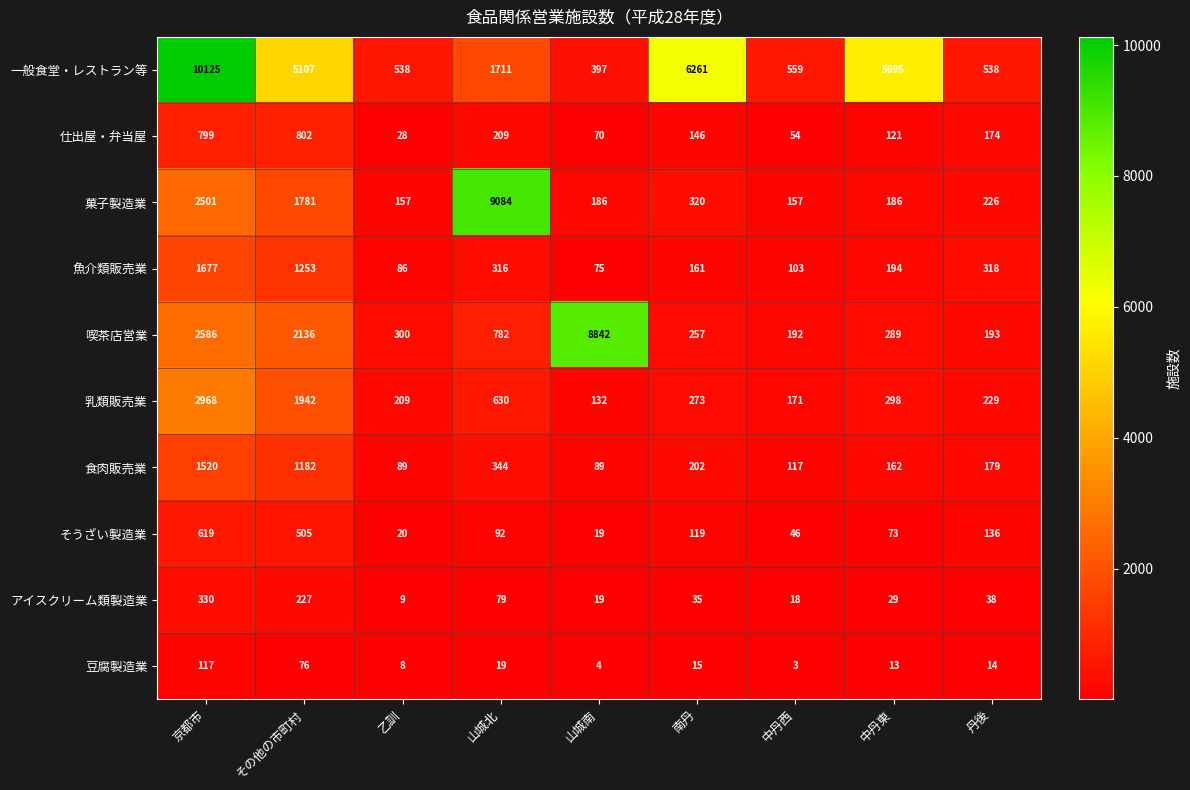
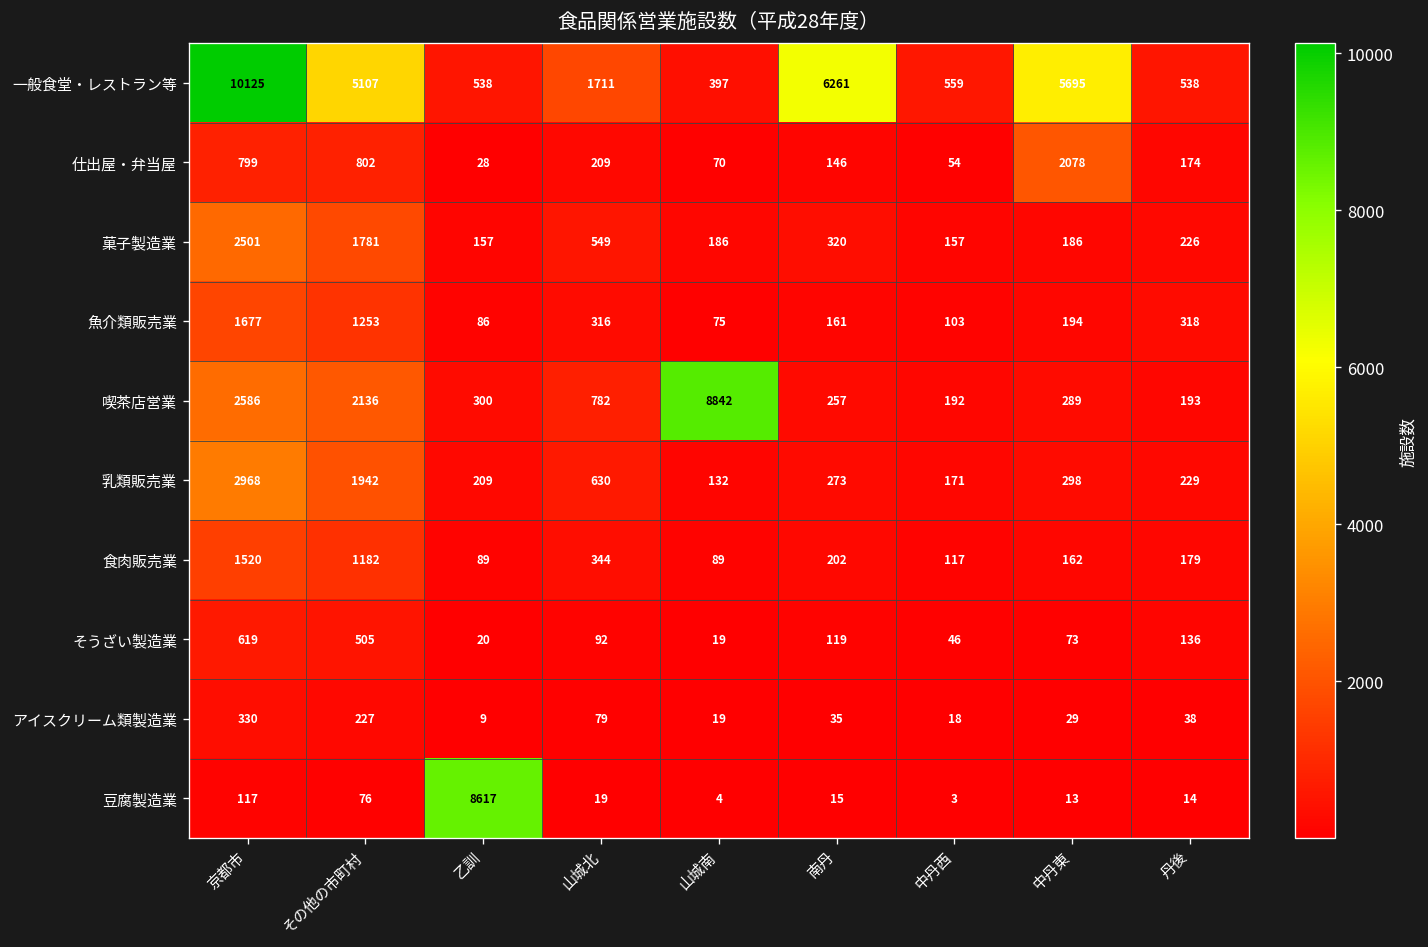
  {
    "一般食堂・レストラン等": {
      "京都市": 10125,
      "その他の市町村": 5107,
      "乙訓": 538,
      "山城北": 1711,
      "山城南": 397,
      "南丹": 6261,
      "中丹西": 559,
      "中丹東": 5695,
      "丹後": 538
    },
    "仕出屋・弁当屋": {
      "京都市": 799,
      "その他の市町村": 802,
      "乙訓": 28,
      "山城北": 209,
      "山城南": 70,
      "南丹": 146,
      "中丹西": 54,
-     "中丹東": 121,
+     "中丹東": 2078,
      "丹後": 174
    },
    "菓子製造業": {
      "京都市": 2501,
      "その他の市町村": 1781,
      "乙訓": 157,
-     "山城北": 9084,
+     "山城北": 549,
      "山城南": 186,
      "南丹": 320,
      "中丹西": 157,
      "中丹東": 186,
      "丹後": 226
    },
    "魚介類販売業": {
      "京都市": 1677,
      "その他の市町村": 1253,
      "乙訓": 86,
      "山城北": 316,
      "山城南": 75,
      "南丹": 161,
      "中丹西": 103,
      "中丹東": 194,
      "丹後": 318
    },
    "喫茶店営業": {
      "京都市": 2586,
      "その他の市町村": 2136,
      "乙訓": 300,
      "山城北": 782,
      "山城南": 8842,
      "南丹": 257,
      "中丹西": 192,
      "中丹東": 289,
      "丹後": 193
    },
    "乳類販売業": {
      "京都市": 2968,
      "その他の市町村": 1942,
      "乙訓": 209,
      "山城北": 630,
      "山城南": 132,
      "南丹": 273,
      "中丹西": 171,
      "中丹東": 298,
      "丹後": 229
    },
    "食肉販売業": {
      "京都市": 1520,
      "その他の市町村": 1182,
      "乙訓": 89,
      "山城北": 344,
      "山城南": 89,
      "南丹": 202,
      "中丹西": 117,
      "中丹東": 162,
      "丹後": 179
    },
    "そうざい製造業": {
      "京都市": 619,
      "その他の市町村": 505,
      "乙訓": 20,
      "山城北": 92,
      "山城南": 19,
      "南丹": 119,
      "中丹西": 46,
      "中丹東": 73,
      "丹後": 136
    },
    "アイスクリーム類製造業": {
      "京都市": 330,
      "その他の市町村": 227,
      "乙訓": 9,
      "山城北": 79,
      "山城南": 19,
      "南丹": 35,
      "中丹西": 18,
      "中丹東": 29,
      "丹後": 38
    },
    "豆腐製造業": {
      "京都市": 117,
      "その他の市町村": 76,
-     "乙訓": 8,
+     "乙訓": 8617,
      "山城北": 19,
      "山城南": 4,
      "南丹": 15,
      "中丹西": 3,
      "中丹東": 13,
      "丹後": 14
    }
  }
